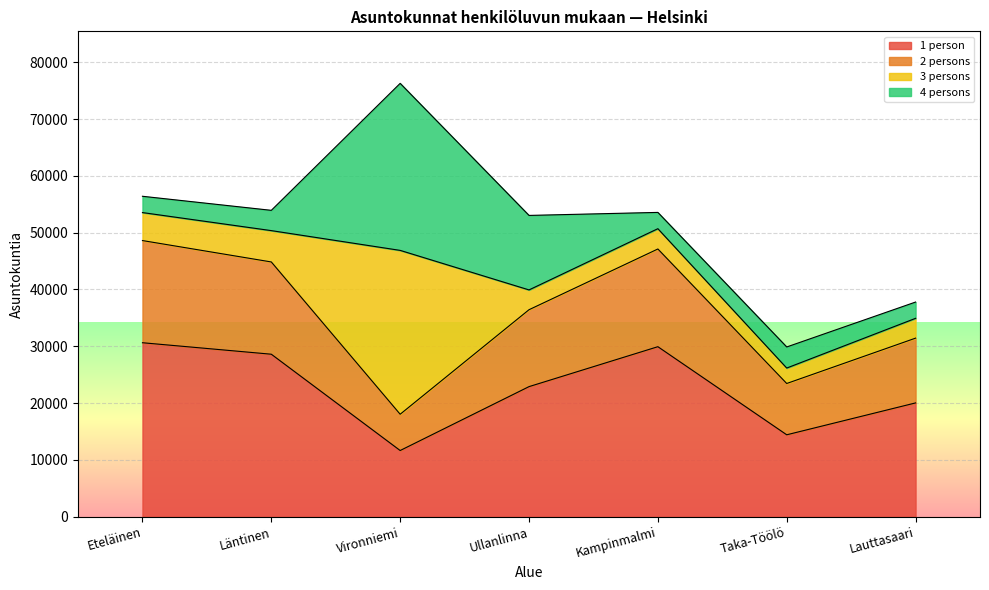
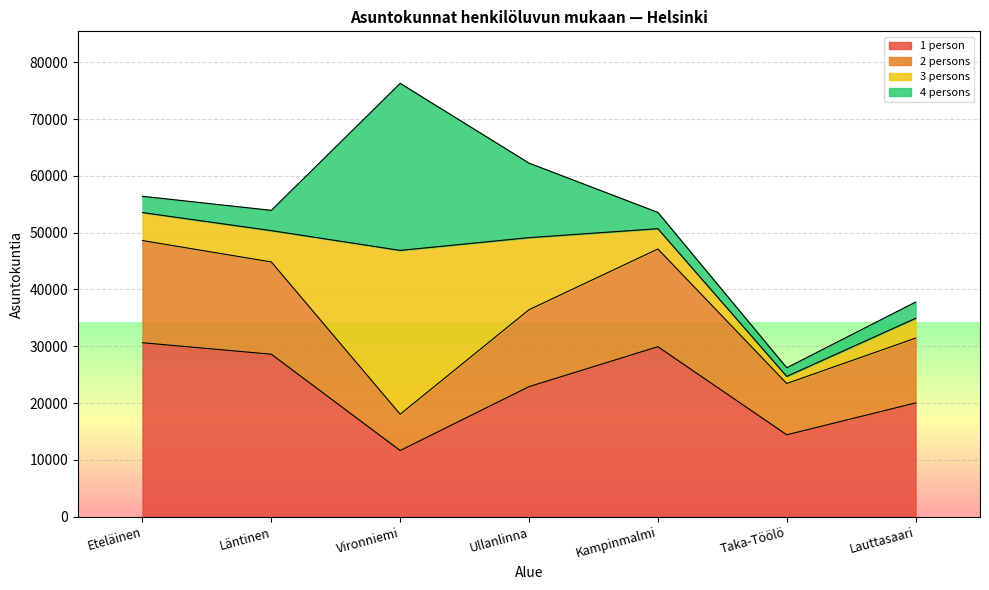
  {
    "3 persons": {
      "Eteläinen": 5000,
      "Läntinen": 6000,
      "Vironniemi": 29000,
-     "Ullanlinna": 3000,
+     "Ullanlinna": 13000,
      "Kampinmalmi": 4000,
-     "Taka-Töölö": 3000,
+     "Taka-Töölö": 1000,
      "Lauttasaari": 3000
    },
    "4 persons": {
      "Eteläinen": 3000,
      "Läntinen": 4000,
      "Vironniemi": 29000,
      "Ullanlinna": 13000,
      "Kampinmalmi": 3000,
-     "Taka-Töölö": 4000,
+     "Taka-Töölö": 2000,
      "Lauttasaari": 3000
    }
  }
